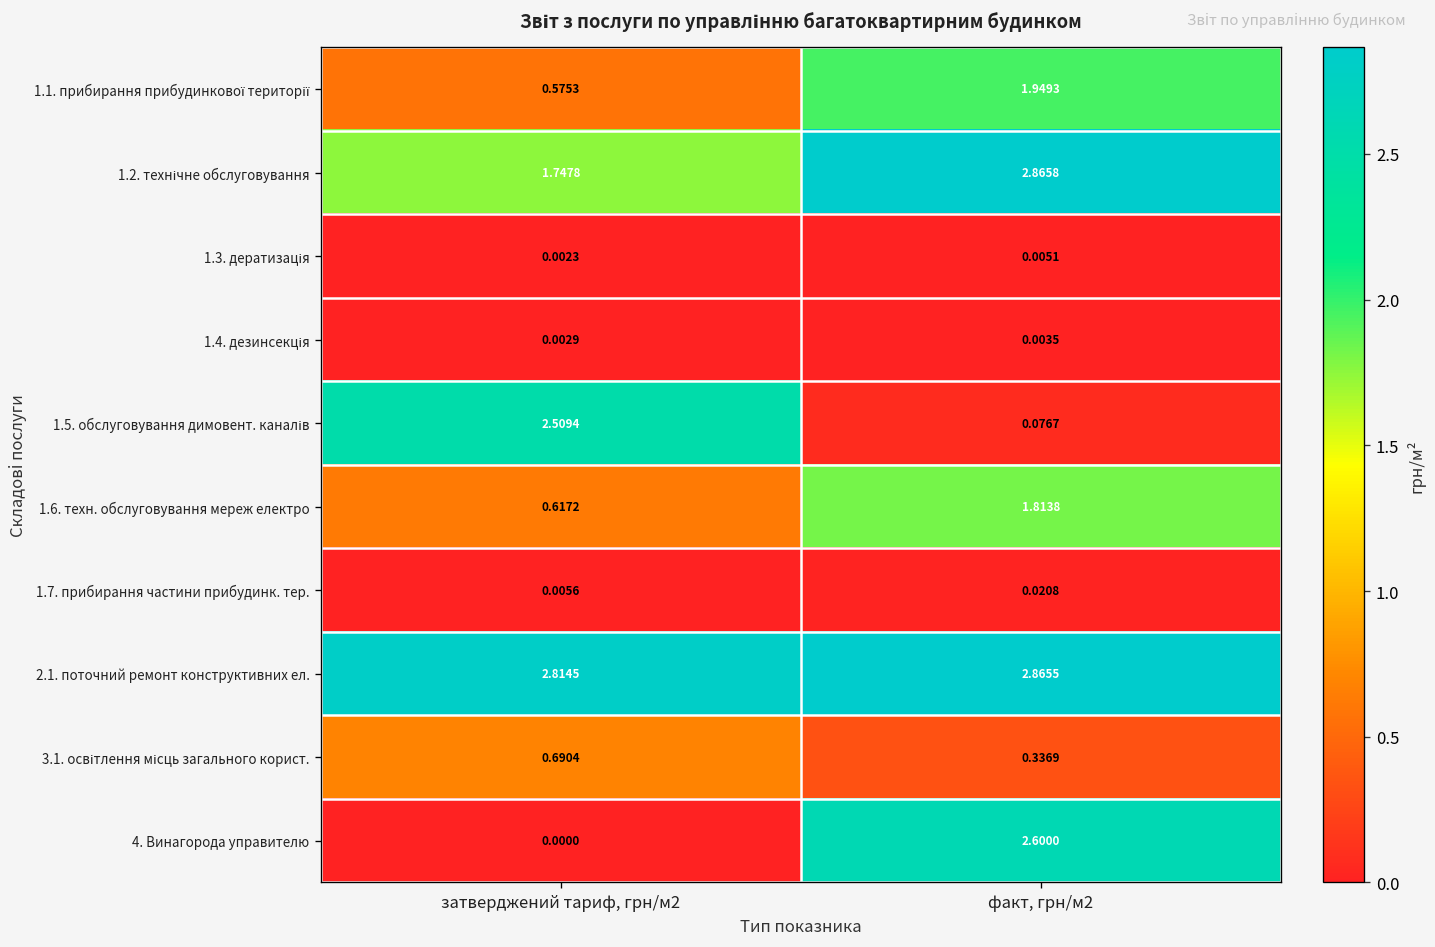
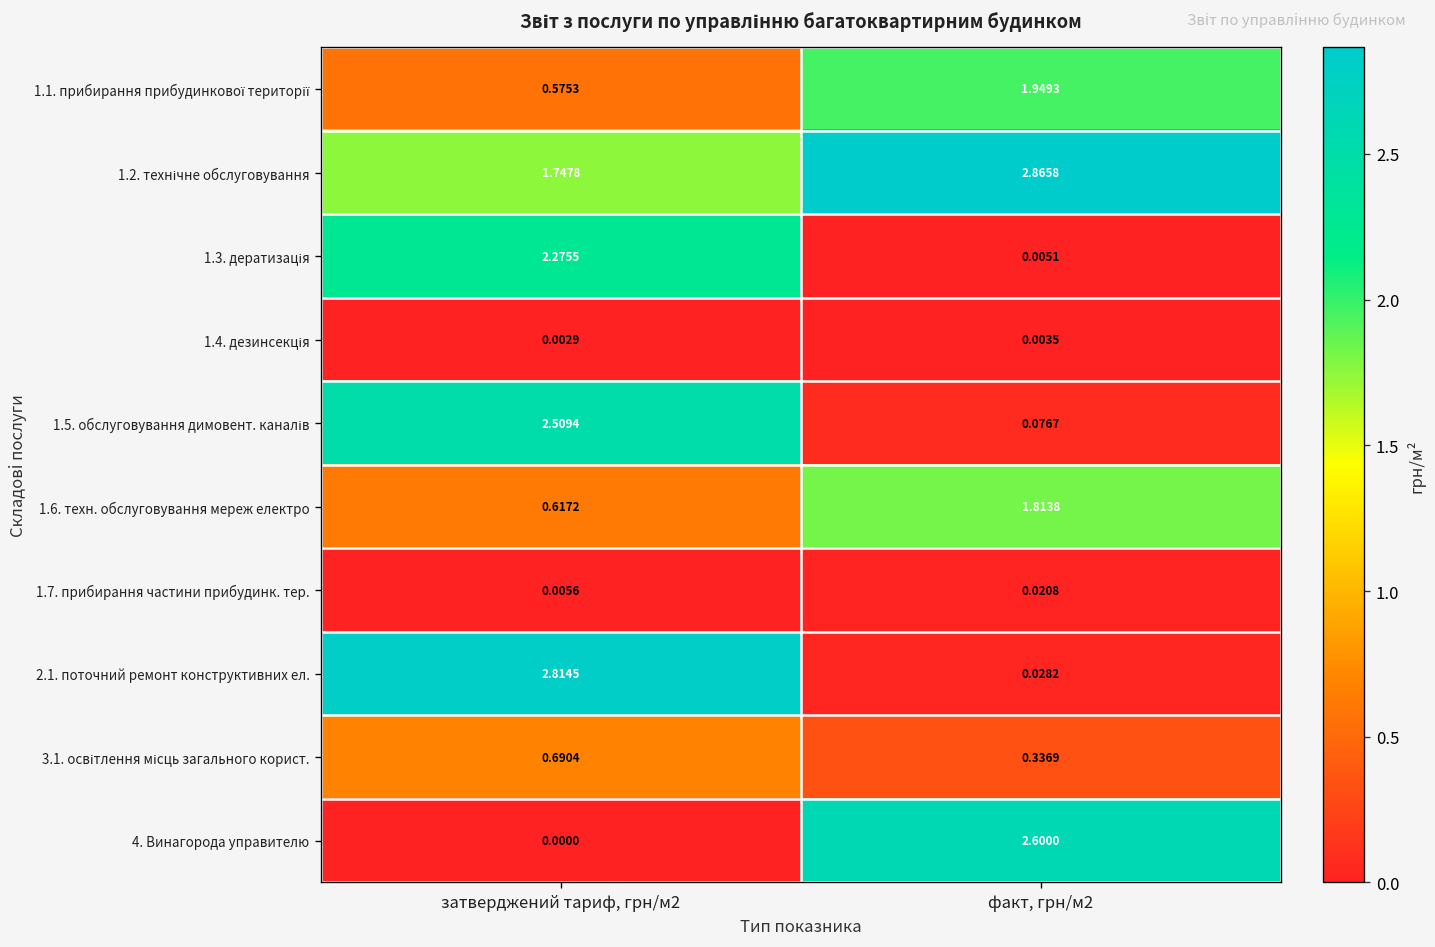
  {
    "1.1. прибирання прибудинкової території": {
      "затверджений тариф, грн/м2": 0.5753,
      "факт, грн/м2": 1.9493
    },
    "1.2. технічне обслуговування": {
      "затверджений тариф, грн/м2": 1.7478,
      "факт, грн/м2": 2.8658
    },
    "1.3. дератизація": {
-     "затверджений тариф, грн/м2": 0.0023,
+     "затверджений тариф, грн/м2": 2.2755,
      "факт, грн/м2": 0.0051
    },
    "1.4. дезинсекція": {
      "затверджений тариф, грн/м2": 0.0029,
      "факт, грн/м2": 0.0035
    },
    "1.5. обслуговування димовент. каналів": {
      "затверджений тариф, грн/м2": 2.5094,
      "факт, грн/м2": 0.0767
    },
    "1.6. техн. обслуговування мереж електро": {
      "затверджений тариф, грн/м2": 0.6172,
      "факт, грн/м2": 1.8138
    },
    "1.7. прибирання частини прибудинк. тер.": {
      "затверджений тариф, грн/м2": 0.0056,
      "факт, грн/м2": 0.0208
    },
    "2.1. поточний ремонт конструктивних ел.": {
      "затверджений тариф, грн/м2": 2.8145,
-     "факт, грн/м2": 2.8655
+     "факт, грн/м2": 0.0282
    },
    "3.1. освітлення місць загального корист.": {
      "затверджений тариф, грн/м2": 0.6904,
      "факт, грн/м2": 0.3369
    },
    "4. Винагорода управителю": {
      "затверджений тариф, грн/м2": 0.0000,
      "факт, грн/м2": 2.6000
    }
  }
